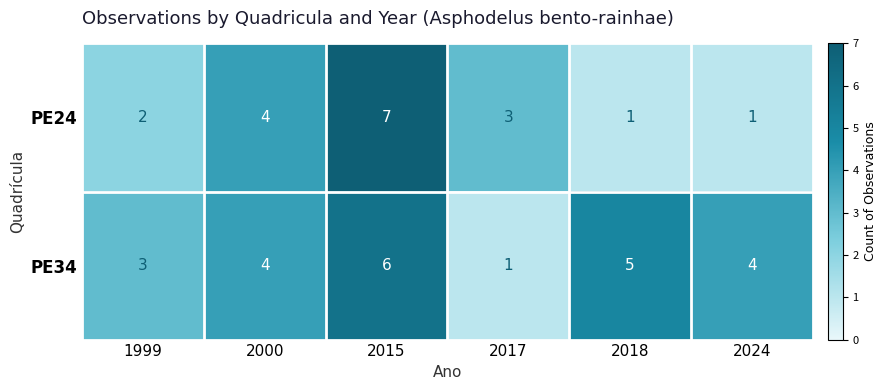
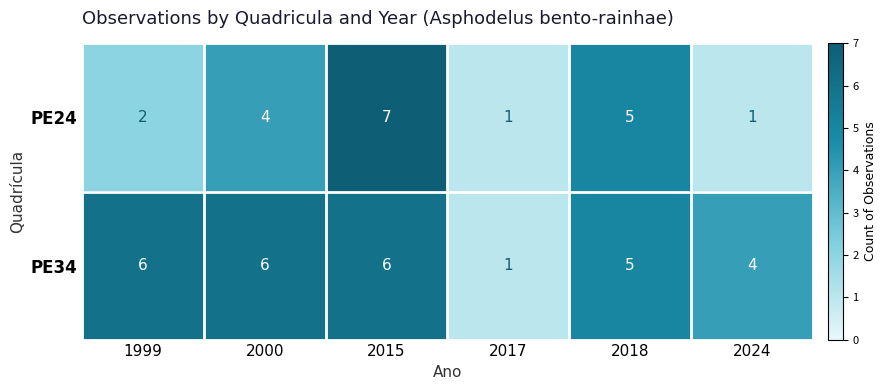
  {
    "PE24": {
      "1999": 2,
      "2000": 4,
      "2015": 7,
-     "2017": 3,
-     "2018": 1,
+     "2017": 1,
+     "2018": 5,
      "2024": 1
    },
    "PE34": {
-     "1999": 3,
-     "2000": 4,
+     "1999": 6,
+     "2000": 6,
      "2015": 6,
      "2017": 1,
      "2018": 5,
      "2024": 4
    }
  }
